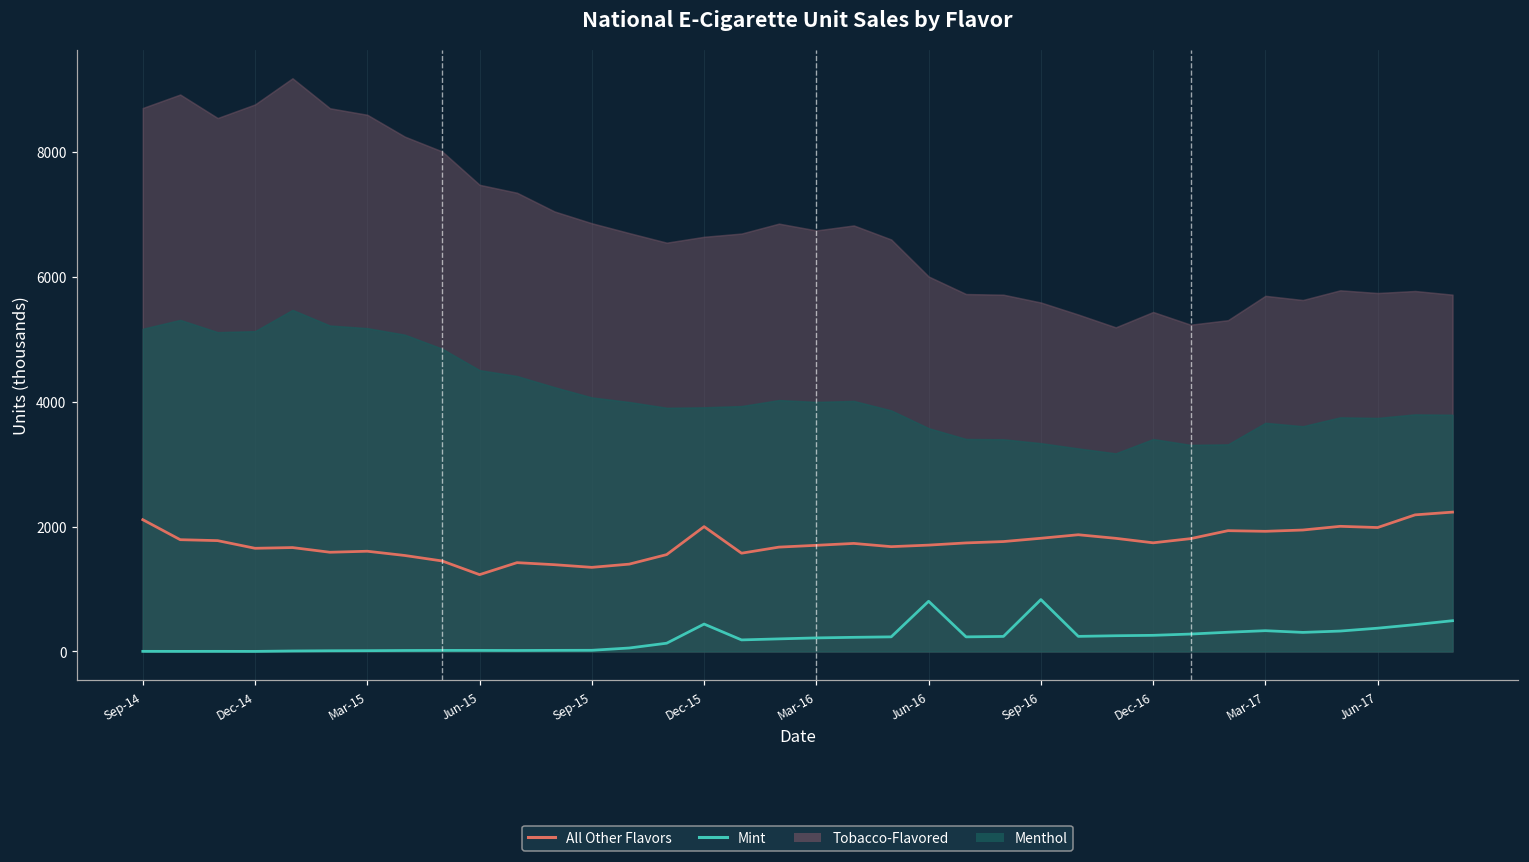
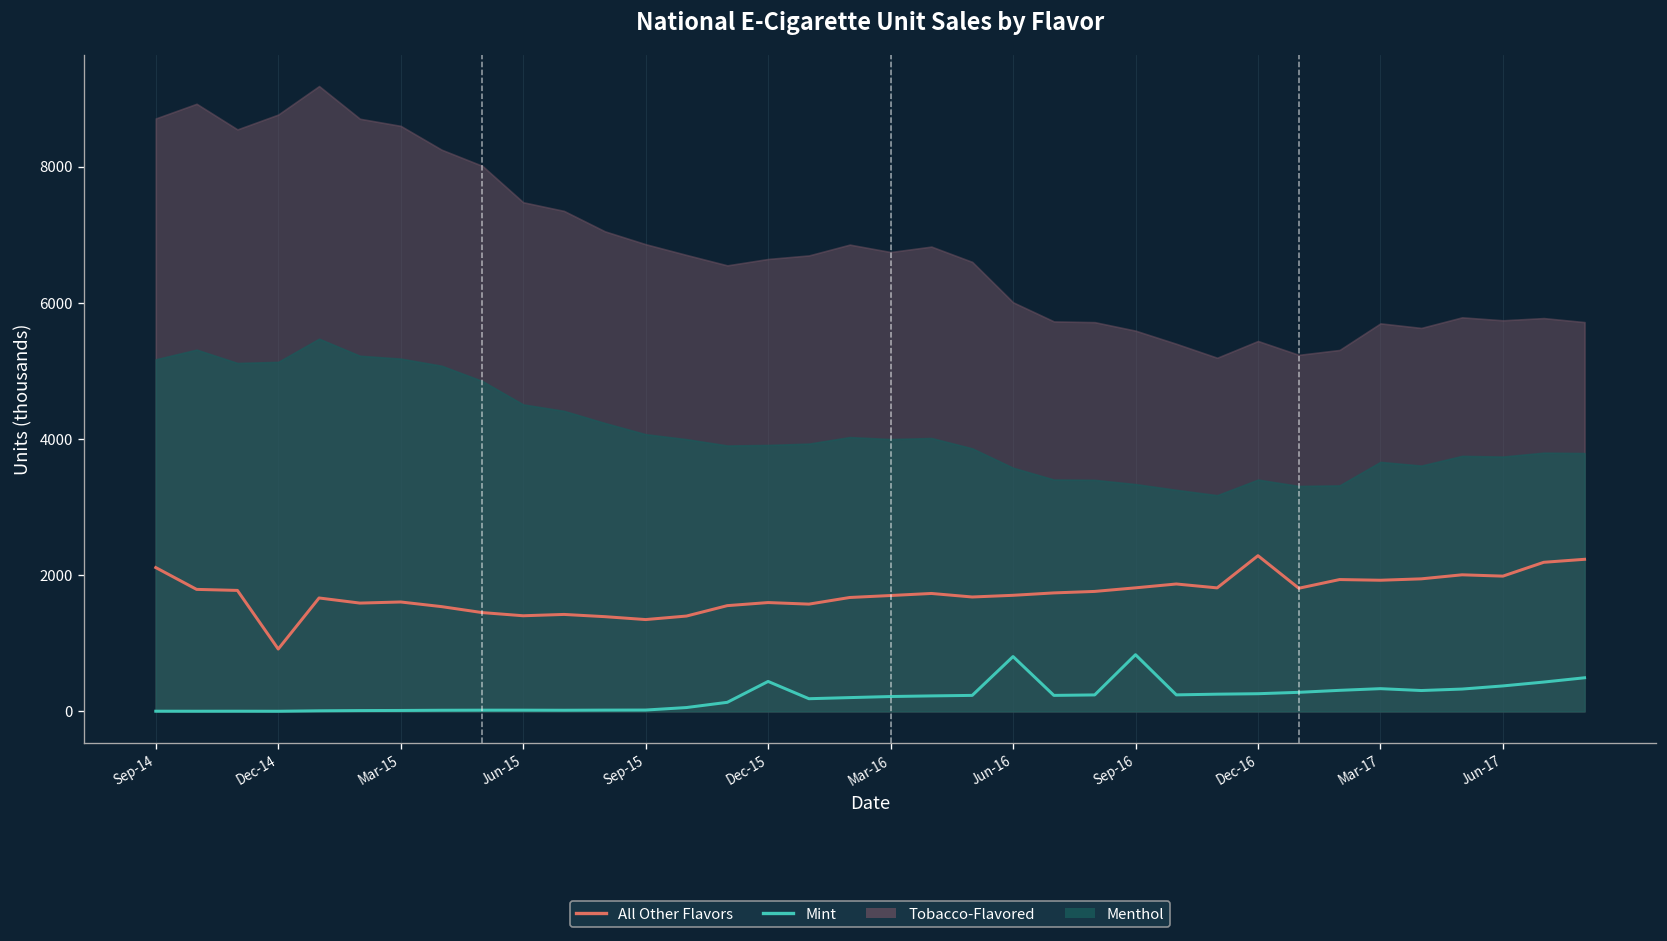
  {
    "All Other Flavors": {
      "Sep-14": 2100,
-     "Dec-14": 1700,
+     "Dec-14": 900,
      "Mar-15": 1600,
-     "Jun-15": 1200,
+     "Jun-15": 1400,
      "Sep-15": 1300,
-     "Dec-15": 2000,
+     "Dec-15": 1600,
      "Mar-16": 1700,
      "Jun-16": 1700,
      "Sep-16": 1800,
-     "Dec-16": 1700,
+     "Dec-16": 2300,
      "Mar-17": 1900,
      "Jun-17": 2000
    },
    "Mint": {
      "Sep-14": 0,
      "Dec-14": 0,
      "Mar-15": 0,
      "Jun-15": 0,
      "Sep-15": 0,
      "Dec-15": 400,
      "Mar-16": 200,
      "Jun-16": 800,
      "Sep-16": 800,
      "Dec-16": 300,
      "Mar-17": 300,
      "Jun-17": 400
    }
  }
